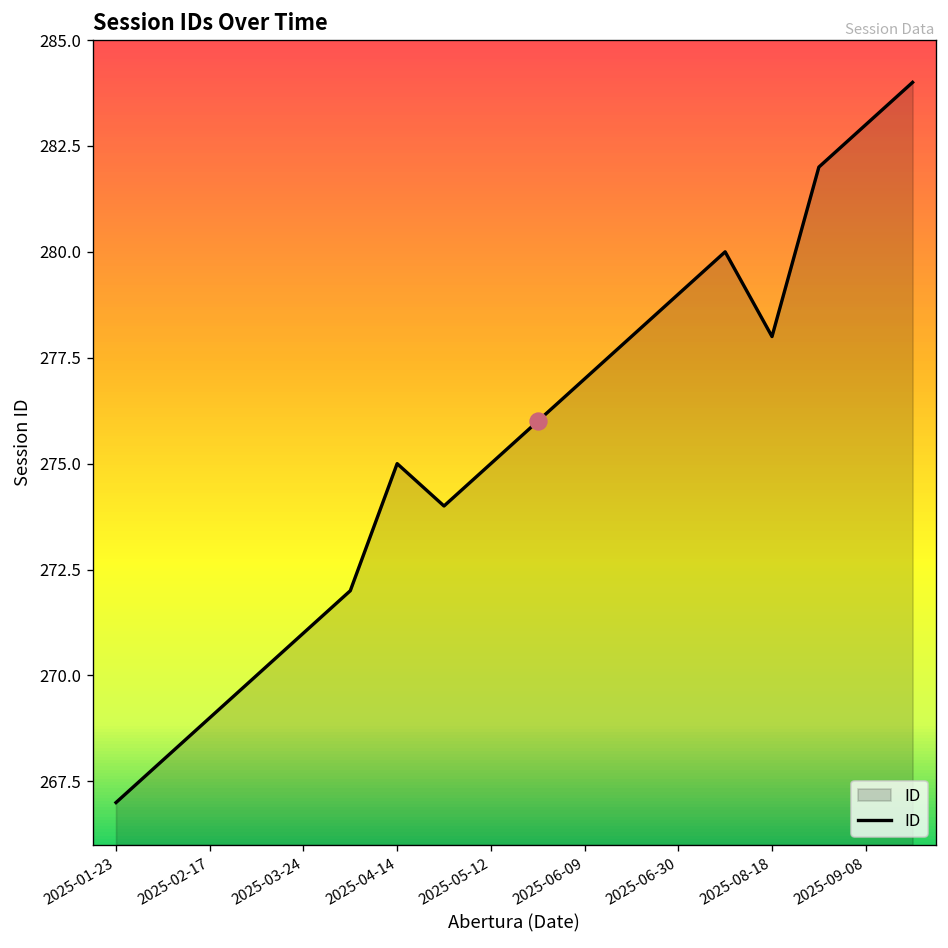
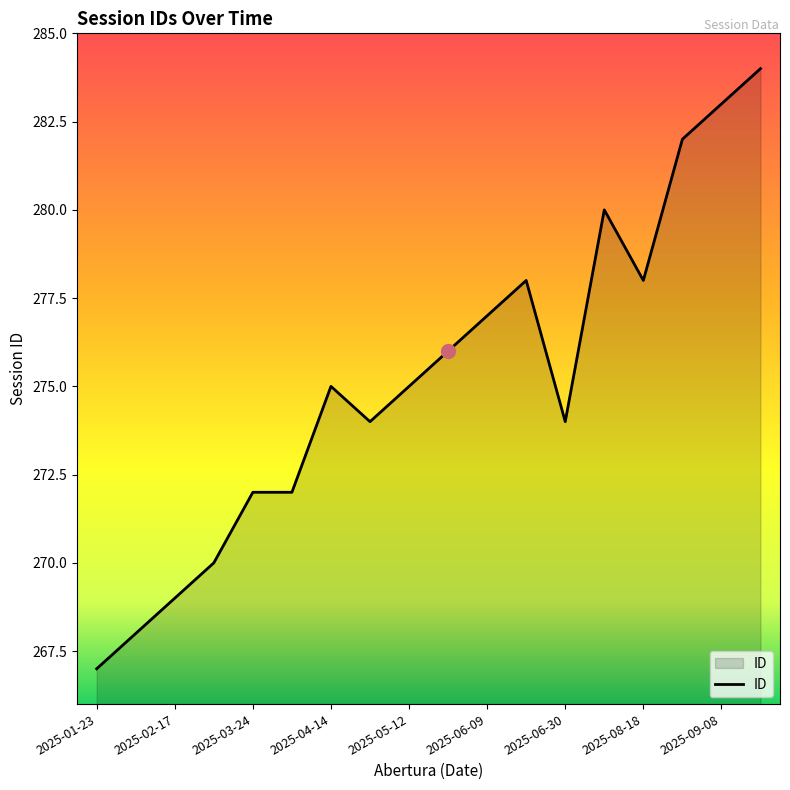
  {
    "ID": {
      "2025-01-23": 267,
-     "2025-03-24": 271,
+     "2025-03-24": 272,
      "2025-04-14": 275,
      "2025-05-12": 275,
      "2025-06-09": 277,
-     "2025-06-30": 279,
+     "2025-06-30": 274,
      "2025-08-18": 278,
      "2025-09-08": 283
    }
  }
